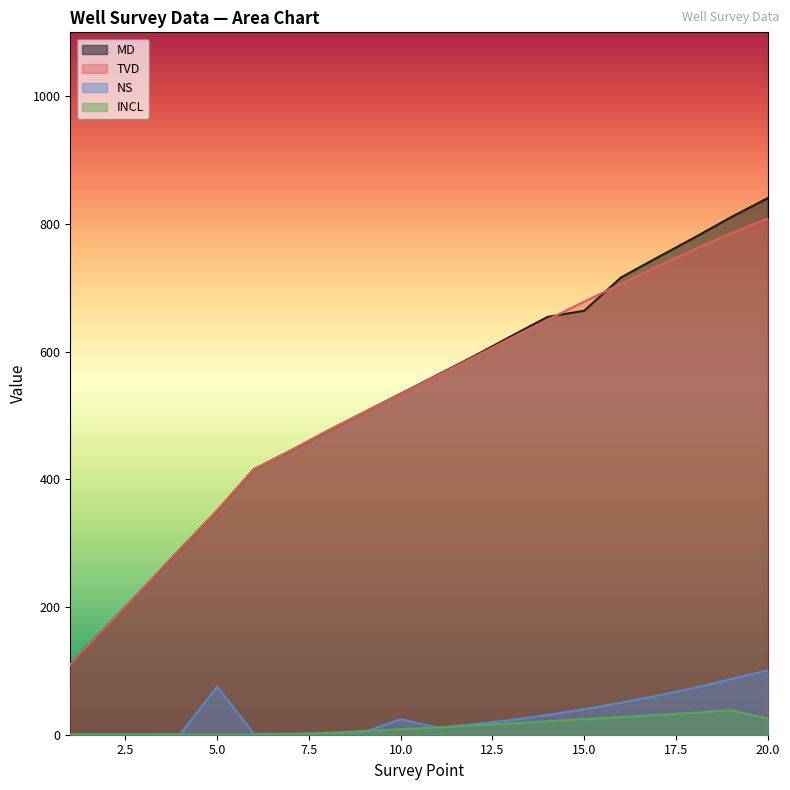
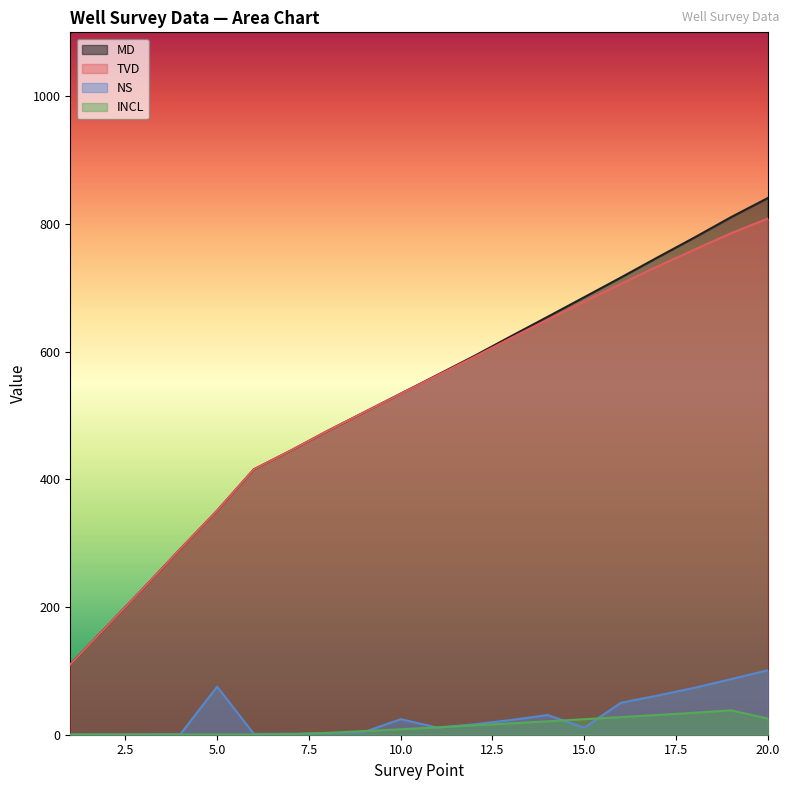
  {
    "MD": {
-     "15.0": 660,
+     "15.0": 690,
      "20.0": 840
    },
    "TVD": {
      "15.0": 680,
      "20.0": 810
    },
    "NS": {
      "5.0": 80,
      "10.0": 20,
-     "15.0": 40,
+     "15.0": 10,
      "20.0": 100
    },
    "INCL": {
      "5.0": 0,
      "10.0": 10,
      "15.0": 20,
      "20.0": 30
    }
  }
